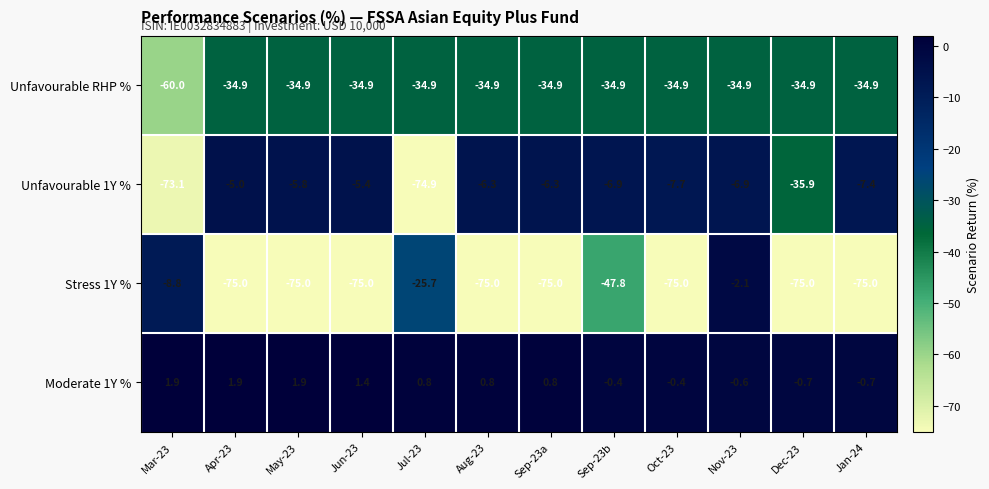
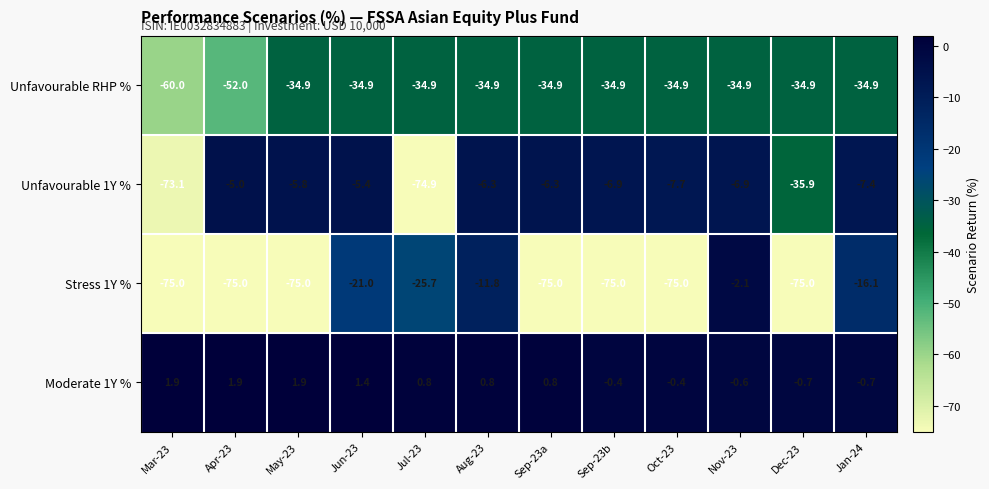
  {
    "Unfavourable RHP %": {
      "Mar-23": -60.0,
-     "Apr-23": -34.9,
+     "Apr-23": -52.0,
      "May-23": -34.9,
      "Jun-23": -34.9,
      "Jul-23": -34.9,
      "Aug-23": -34.9,
      "Sep-23a": -34.9,
      "Sep-23b": -34.9,
      "Oct-23": -34.9,
      "Nov-23": -34.9,
      "Dec-23": -34.9,
      "Jan-24": -34.9
    },
    "Unfavourable 1Y %": {
      "Mar-23": -73.1,
      "Apr-23": -5.0,
      "May-23": -5.8,
      "Jun-23": -5.4,
      "Jul-23": -74.9,
      "Aug-23": -6.3,
      "Sep-23a": -6.3,
      "Sep-23b": -6.9,
      "Oct-23": -7.7,
      "Nov-23": -6.9,
      "Dec-23": -35.9,
      "Jan-24": -7.4
    },
    "Stress 1Y %": {
-     "Mar-23": -8.8,
+     "Mar-23": -75.0,
      "Apr-23": -75.0,
      "May-23": -75.0,
-     "Jun-23": -75.0,
+     "Jun-23": -21.0,
      "Jul-23": -25.7,
-     "Aug-23": -75.0,
+     "Aug-23": -11.8,
      "Sep-23a": -75.0,
-     "Sep-23b": -47.8,
+     "Sep-23b": -75.0,
      "Oct-23": -75.0,
      "Dec-23": -75.0,
-     "Jan-24": -75.0
+     "Jan-24": -16.1
    }
  }
